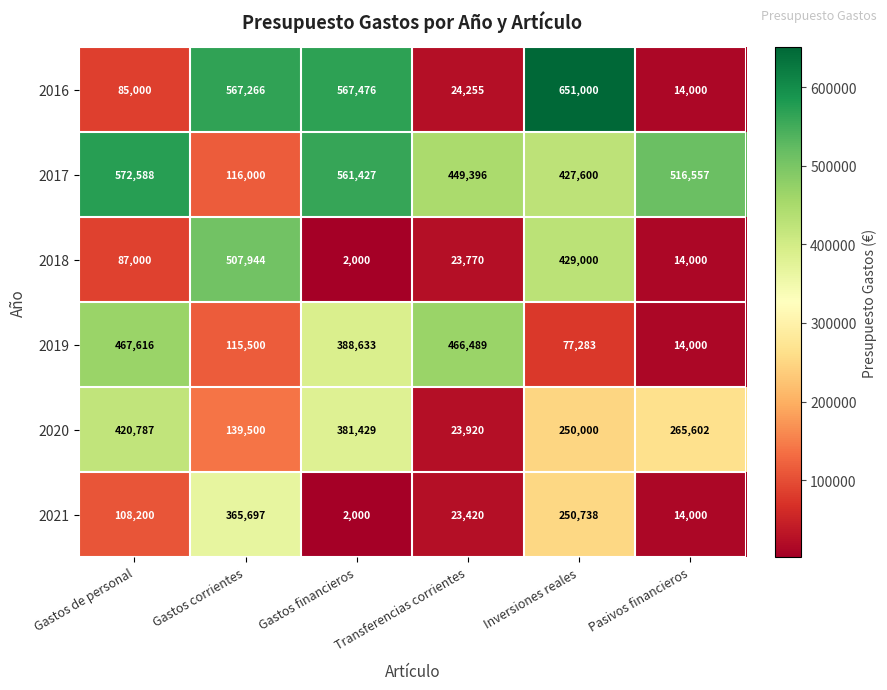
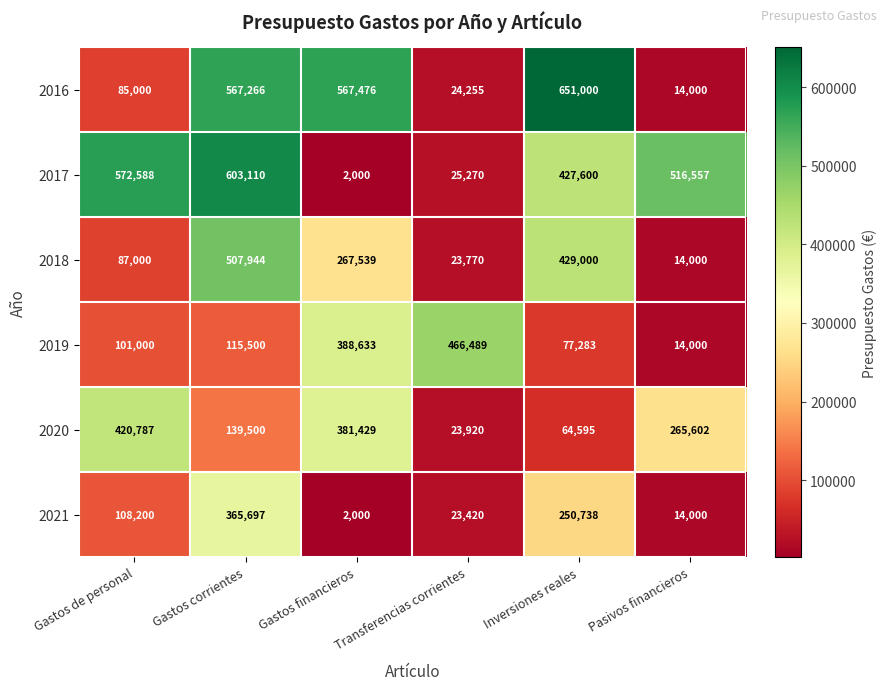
  {
    "2016": {
      "Gastos de personal": "85,000",
      "Gastos corrientes": "567,266",
      "Gastos financieros": "567,476",
      "Transferencias corrientes": "24,255",
      "Inversiones reales": "651,000",
      "Pasivos financieros": "14,000"
    },
    "2017": {
      "Gastos de personal": "572,588",
-     "Gastos corrientes": "116,000",
-     "Gastos financieros": "561,427",
-     "Transferencias corrientes": "449,396",
+     "Gastos corrientes": "603,110",
+     "Gastos financieros": "2,000",
+     "Transferencias corrientes": "25,270",
      "Inversiones reales": "427,600",
      "Pasivos financieros": "516,557"
    },
    "2018": {
      "Gastos de personal": "87,000",
      "Gastos corrientes": "507,944",
-     "Gastos financieros": "2,000",
+     "Gastos financieros": "267,539",
      "Transferencias corrientes": "23,770",
      "Inversiones reales": "429,000",
      "Pasivos financieros": "14,000"
    },
    "2019": {
-     "Gastos de personal": "467,616",
+     "Gastos de personal": "101,000",
      "Gastos corrientes": "115,500",
      "Gastos financieros": "388,633",
      "Transferencias corrientes": "466,489",
      "Inversiones reales": "77,283",
      "Pasivos financieros": "14,000"
    },
    "2020": {
      "Gastos de personal": "420,787",
      "Gastos corrientes": "139,500",
      "Gastos financieros": "381,429",
      "Transferencias corrientes": "23,920",
-     "Inversiones reales": "250,000",
+     "Inversiones reales": "64,595",
      "Pasivos financieros": "265,602"
    },
    "2021": {
      "Gastos de personal": "108,200",
      "Gastos corrientes": "365,697",
      "Gastos financieros": "2,000",
      "Transferencias corrientes": "23,420",
      "Inversiones reales": "250,738",
      "Pasivos financieros": "14,000"
    }
  }
